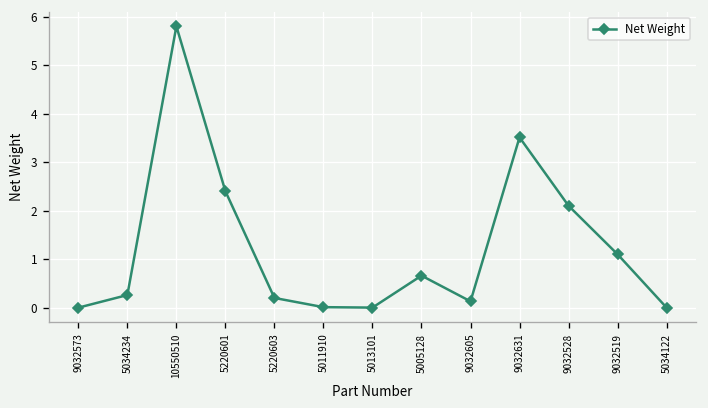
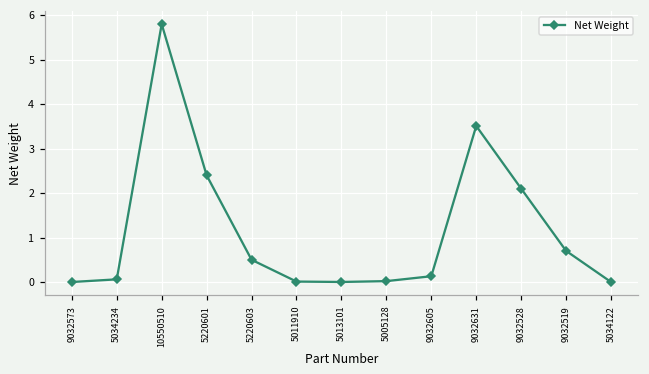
  {
    "9032573": 0.0,
-   "5034234": 0.3,
+   "5034234": 0.1,
    "10550510": 5.8,
    "5220601": 2.4,
-   "5220603": 0.2,
+   "5220603": 0.5,
    "5011910": 0.0,
    "5013101": 0.0,
-   "5005128": 0.7,
+   "5005128": 0.0,
    "9032605": 0.1,
    "9032631": 3.5,
    "9032528": 2.1,
-   "9032519": 1.1,
+   "9032519": 0.7,
    "5034122": 0.0
  }
